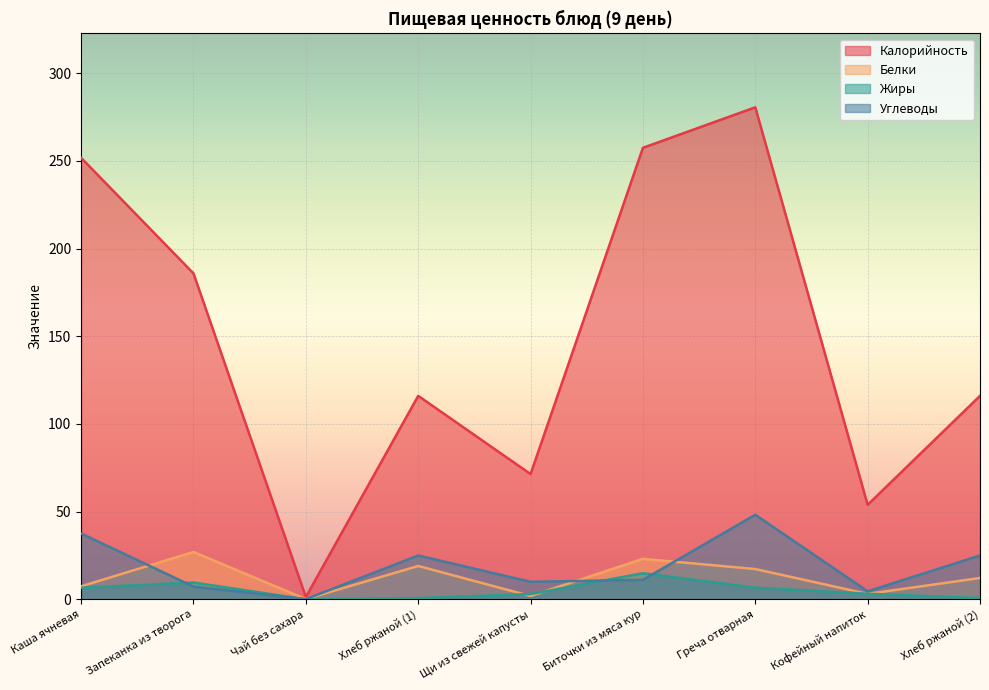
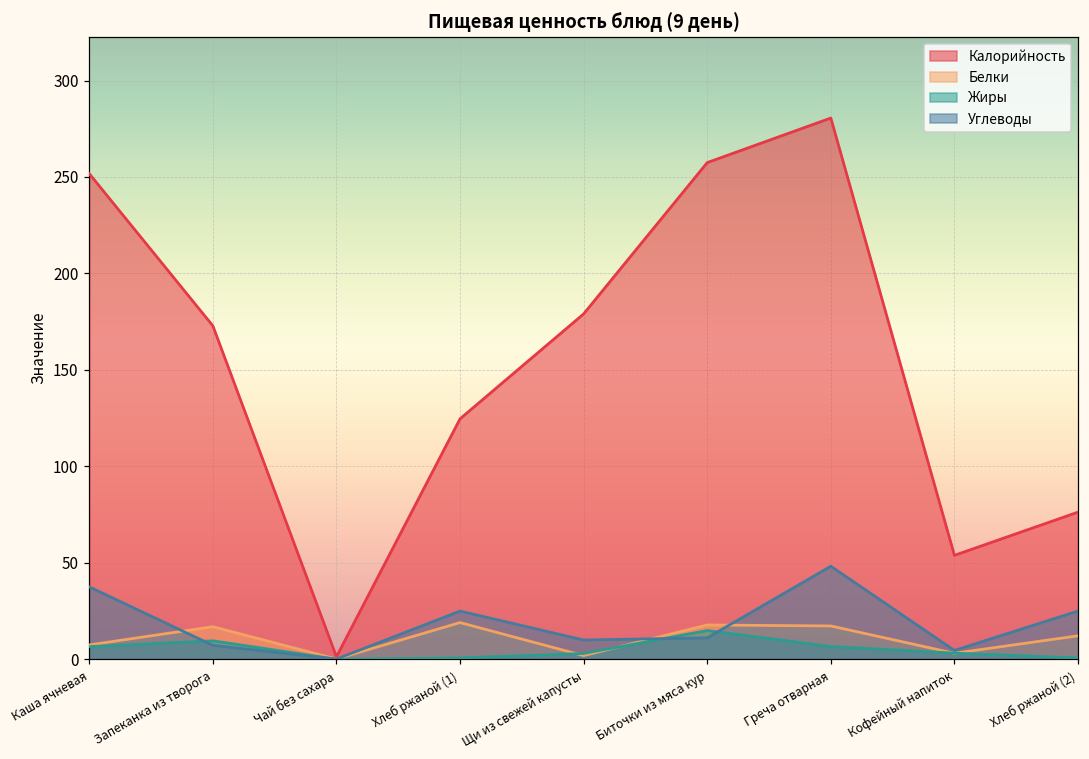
  {
    "Калорийность": {
      "Каша ячневая": 252,
-     "Запеканка из творога": 186,
-     "Хлеб ржаной (1)": 116,
-     "Щи из свежей капусты": 71,
+     "Запеканка из творога": 173,
+     "Хлеб ржаной (1)": 125,
+     "Щи из свежей капусты": 179,
      "Биточки из мяса кур": 257,
      "Греча отварная": 281,
      "Кофейный напиток": 54,
-     "Хлеб ржаной (2)": 116
+     "Хлеб ржаной (2)": 76
    },
    "Белки": {
-     "Запеканка из творога": 27,
+     "Запеканка из творога": 17,
      "Хлеб ржаной (1)": 19,
-     "Биточки из мяса кур": 23,
+     "Биточки из мяса кур": 18,
      "Греча отварная": 17,
      "Хлеб ржаной (2)": 12
    }
  }
